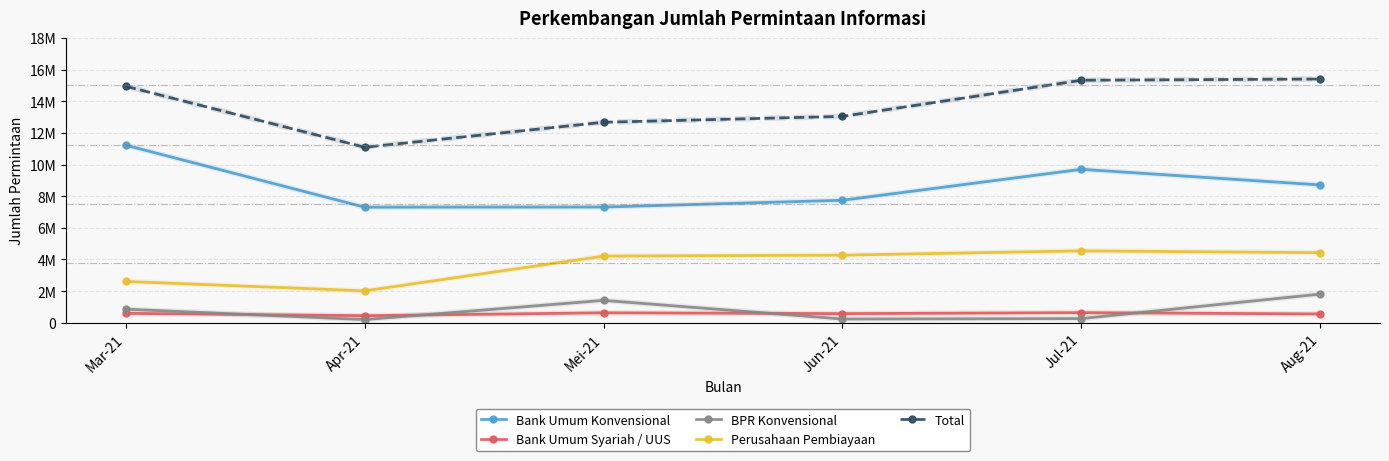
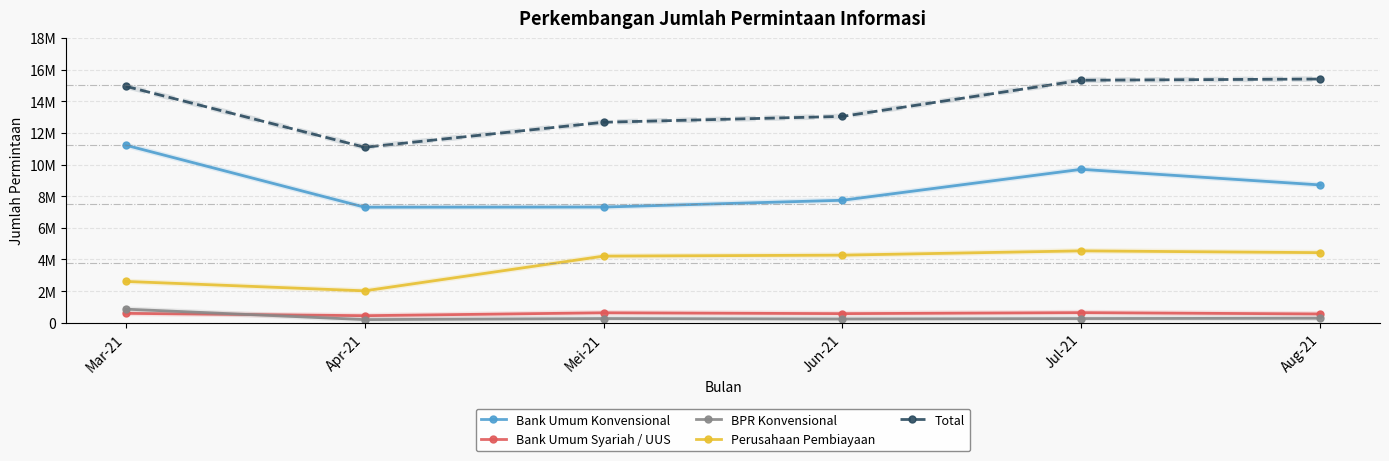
  {
    "Bank Umum Konvensional": {
      "Mar-21": 11200000,
      "Apr-21": 7300000,
      "Mei-21": 7300000,
      "Jun-21": 7700000,
      "Jul-21": 9700000,
      "Aug-21": 8700000
    },
    "Bank Umum Syariah / UUS": {
      "Mar-21": 600000,
      "Apr-21": 400000,
      "Mei-21": 600000,
      "Jun-21": 600000,
      "Jul-21": 600000,
      "Aug-21": 600000
    },
    "BPR Konvensional": {
      "Mar-21": 900000,
      "Apr-21": 200000,
-     "Mei-21": 1400000,
+     "Mei-21": 300000,
      "Jun-21": 200000,
      "Jul-21": 300000,
-     "Aug-21": 1800000
+     "Aug-21": 300000
    },
    "Perusahaan Pembiayaan": {
      "Mar-21": 2600000,
      "Apr-21": 2000000,
      "Mei-21": 4200000,
      "Jun-21": 4300000,
      "Jul-21": 4500000,
      "Aug-21": 4400000
    },
    "Total": {
      "Mar-21": 14900000,
      "Apr-21": 11100000,
      "Mei-21": 12700000,
      "Jun-21": 13000000,
      "Jul-21": 15300000,
      "Aug-21": 15400000
    }
  }
